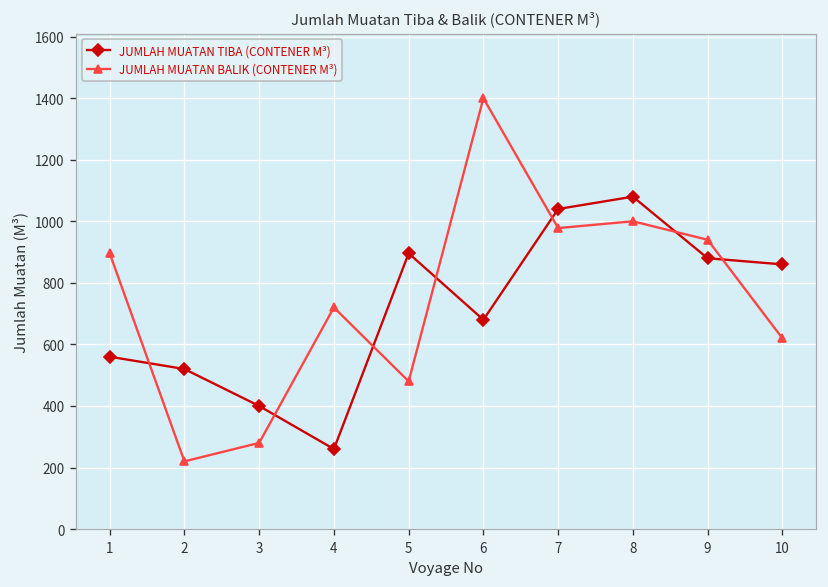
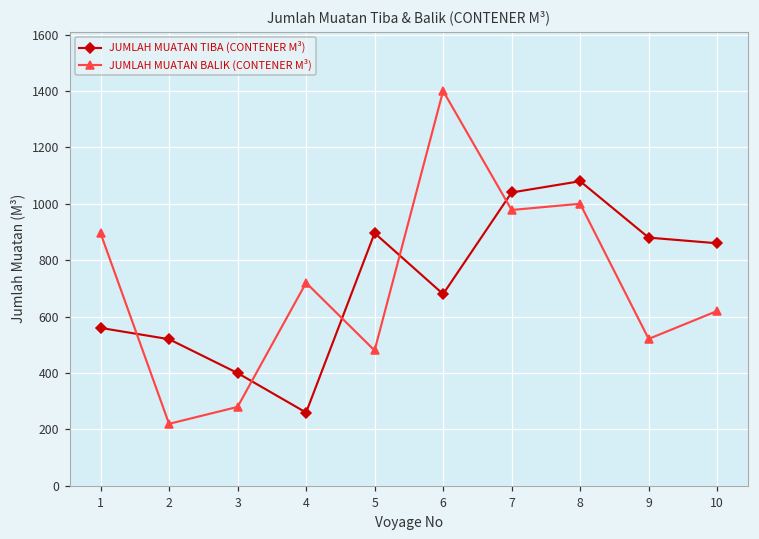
  {
    "JUMLAH MUATAN TIBA (CONTENER M³)": {
      "1": 560,
      "2": 520,
      "3": 400,
      "4": 260,
      "5": 900,
      "6": 680,
      "7": 1040,
      "8": 1080,
      "9": 880,
      "10": 860
    },
    "JUMLAH MUATAN BALIK (CONTENER M³)": {
      "1": 900,
      "2": 220,
      "3": 280,
      "4": 720,
      "5": 480,
      "6": 1400,
      "7": 980,
      "8": 1000,
-     "9": 940,
+     "9": 520,
      "10": 620
    }
  }
